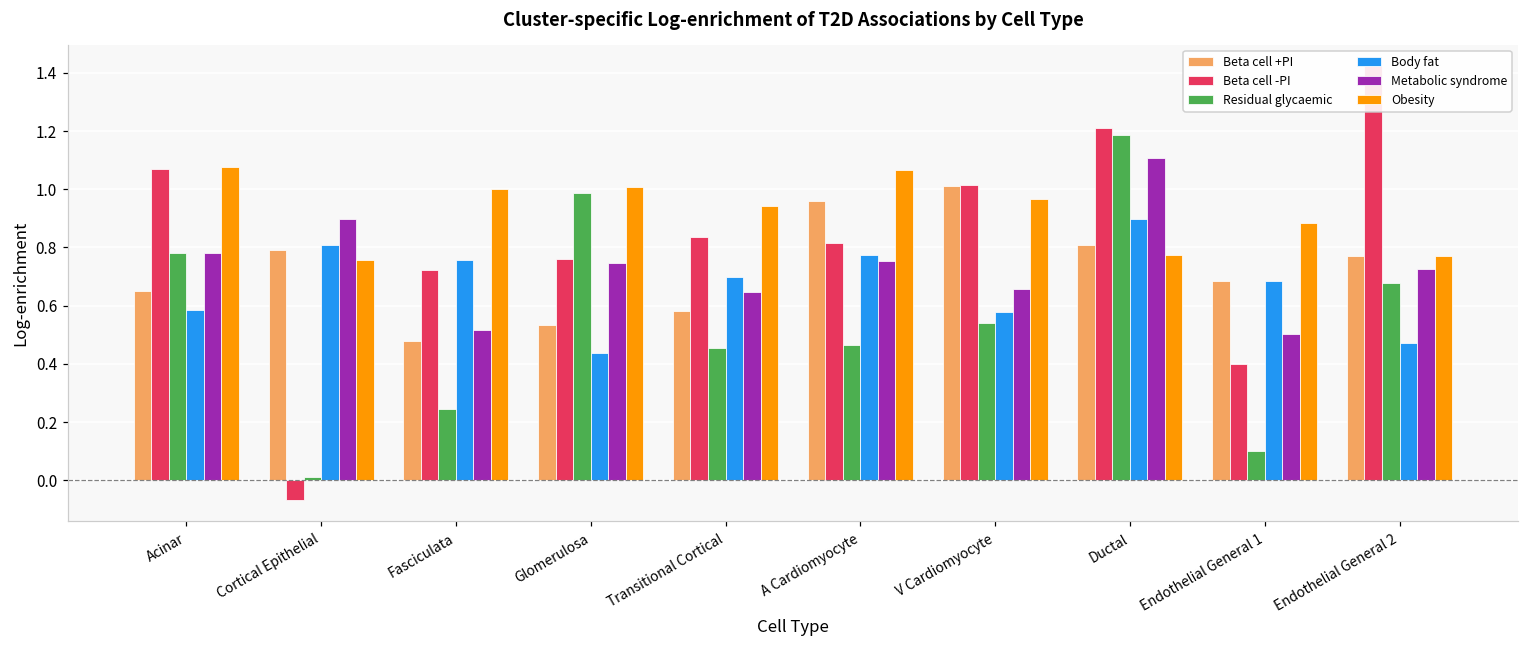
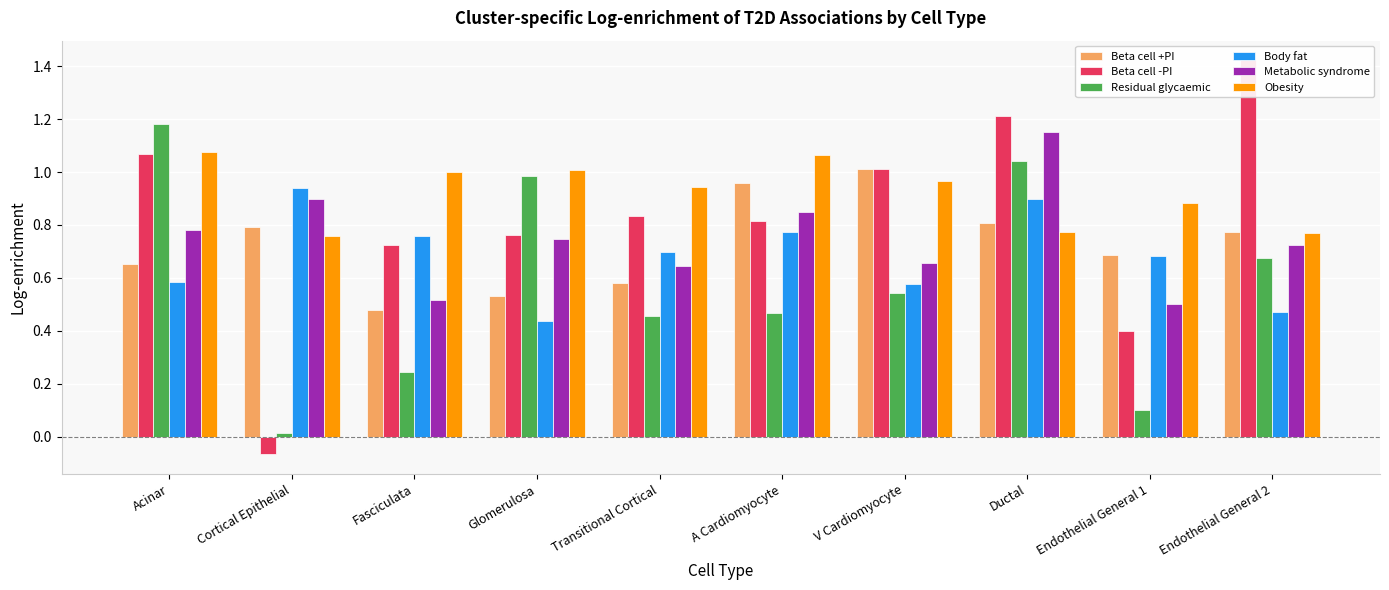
  {
    "Beta cell +PI": {
      "Acinar": 0.65,
      "Cortical Epithelial": 0.79,
      "Fasciculata": 0.48,
      "Glomerulosa": 0.53,
      "Transitional Cortical": 0.58,
      "A Cardiomyocyte": 0.96,
      "V Cardiomyocyte": 1.01,
      "Ductal": 0.81,
      "Endothelial General 1": 0.69,
      "Endothelial General 2": 0.77
    },
    "Beta cell -PI": {
      "Acinar": 1.07,
      "Cortical Epithelial": -0.07,
      "Fasciculata": 0.72,
      "Glomerulosa": 0.76,
      "Transitional Cortical": 0.83,
      "A Cardiomyocyte": 0.81,
      "V Cardiomyocyte": 1.01,
      "Ductal": 1.21,
      "Endothelial General 1": 0.40
    },
    "Residual glycaemic": {
-     "Acinar": 0.78,
+     "Acinar": 1.18,
      "Cortical Epithelial": 0.01,
      "Fasciculata": 0.24,
      "Glomerulosa": 0.99,
      "Transitional Cortical": 0.45,
      "A Cardiomyocyte": 0.47,
      "V Cardiomyocyte": 0.54,
-     "Ductal": 1.19,
+     "Ductal": 1.04,
      "Endothelial General 1": 0.10,
      "Endothelial General 2": 0.68
    },
    "Body fat": {
      "Acinar": 0.58,
-     "Cortical Epithelial": 0.81,
+     "Cortical Epithelial": 0.94,
      "Fasciculata": 0.76,
      "Glomerulosa": 0.44,
      "Transitional Cortical": 0.70,
      "A Cardiomyocyte": 0.77,
      "V Cardiomyocyte": 0.58,
      "Ductal": 0.90,
      "Endothelial General 1": 0.68,
      "Endothelial General 2": 0.47
    },
    "Metabolic syndrome": {
      "Acinar": 0.78,
      "Cortical Epithelial": 0.90,
      "Fasciculata": 0.52,
      "Glomerulosa": 0.75,
      "Transitional Cortical": 0.65,
-     "A Cardiomyocyte": 0.75,
+     "A Cardiomyocyte": 0.85,
      "V Cardiomyocyte": 0.66,
-     "Ductal": 1.11,
+     "Ductal": 1.15,
      "Endothelial General 1": 0.50,
      "Endothelial General 2": 0.73
    },
    "Obesity": {
      "Acinar": 1.07,
      "Cortical Epithelial": 0.76,
      "Fasciculata": 1.00,
      "Glomerulosa": 1.01,
      "Transitional Cortical": 0.94,
      "A Cardiomyocyte": 1.07,
      "V Cardiomyocyte": 0.97,
      "Ductal": 0.77,
      "Endothelial General 1": 0.88,
      "Endothelial General 2": 0.77
    }
  }
